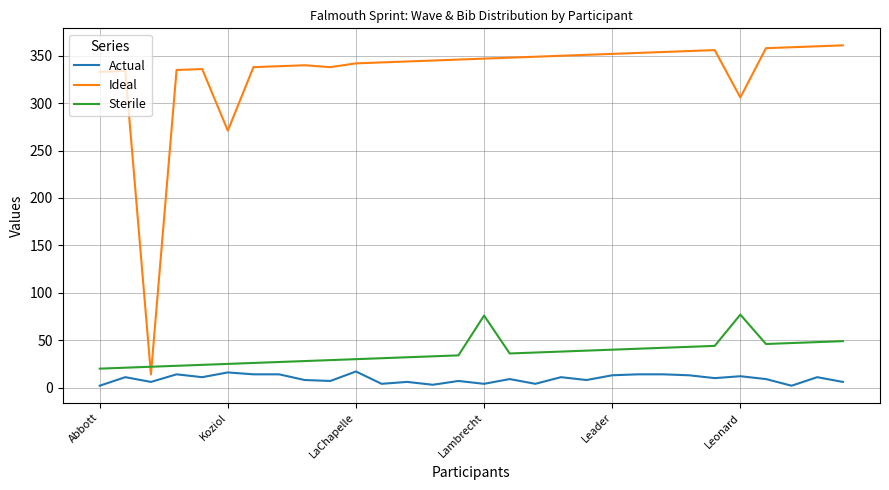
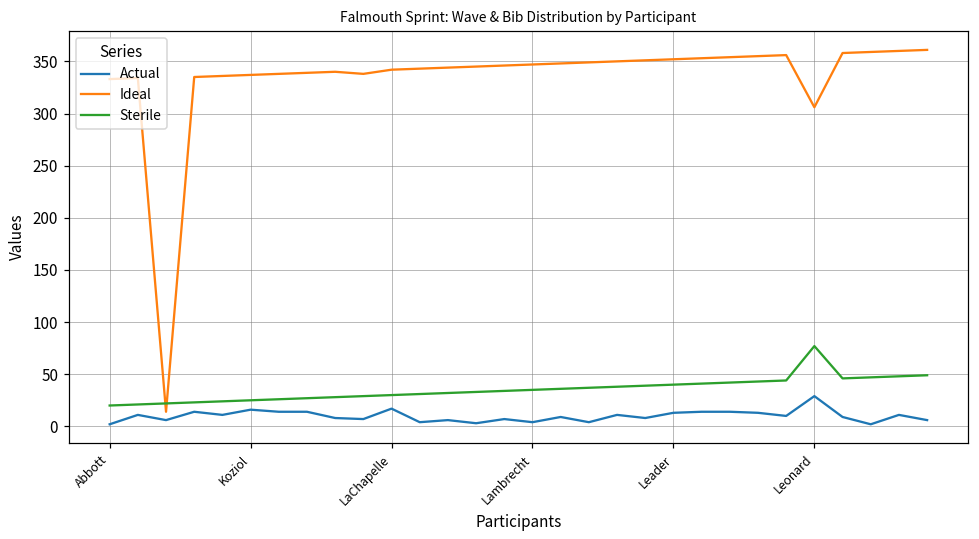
  {
    "Actual": {
      "Koziol": 20,
      "LaChapelle": 20,
      "Lambrecht": 0,
-     "Leonard": 10
+     "Leonard": 30
    },
    "Ideal": {
-     "Koziol": 270,
+     "Koziol": 340,
      "LaChapelle": 340,
      "Lambrecht": 350,
      "Leonard": 310
    },
    "Sterile": {
      "Koziol": 30,
      "LaChapelle": 30,
-     "Lambrecht": 80,
+     "Lambrecht": 40,
      "Leonard": 80
    }
  }
